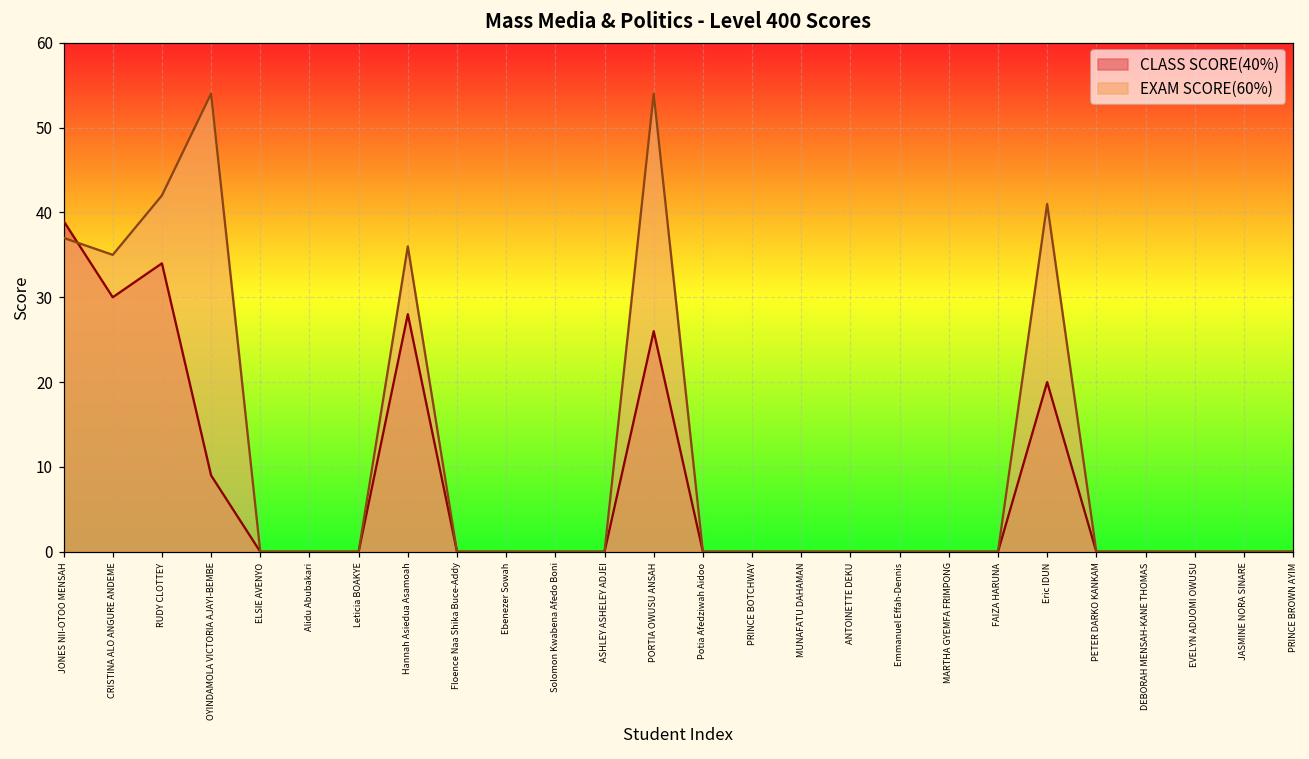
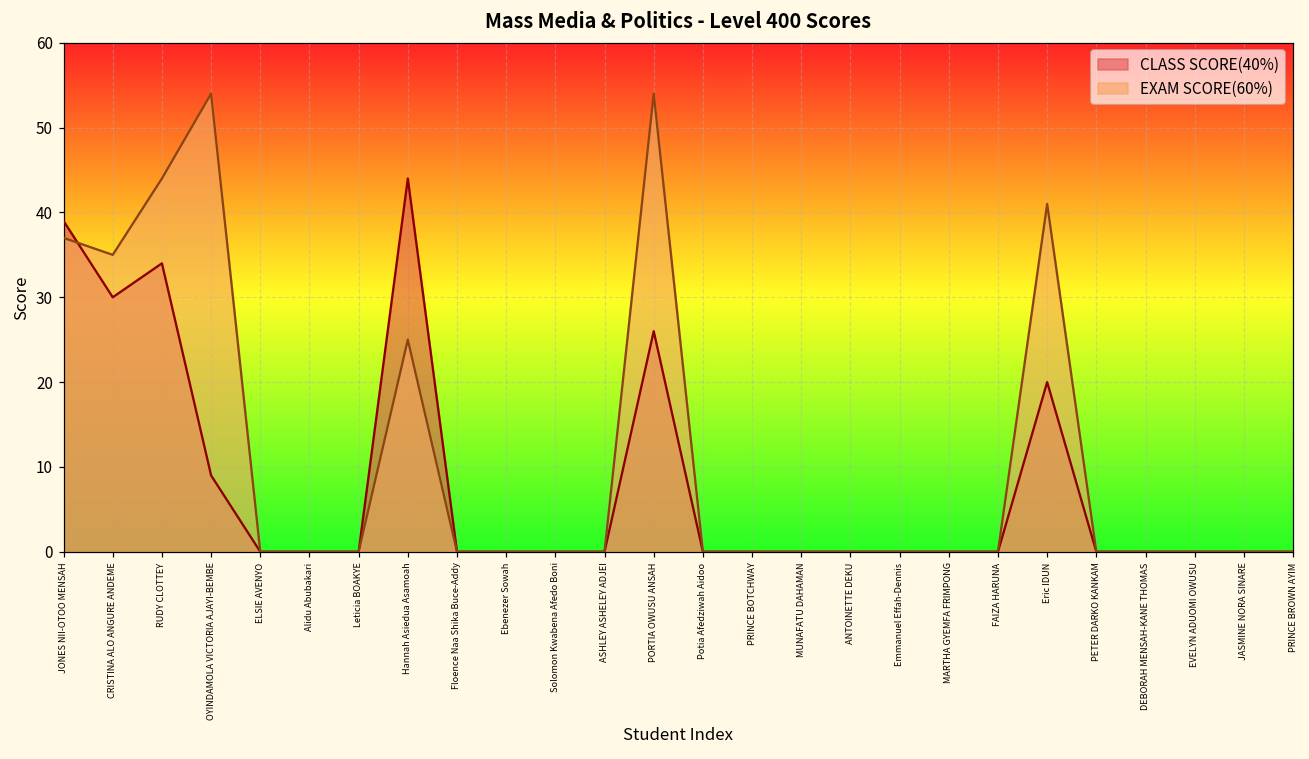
  {
    "CLASS SCORE(40%)": {
      "JONES NII-OTOO MENSAH": 39,
      "CRISTINA ALO ANGURE ANDEME": 30,
      "RUDY CLOTTEY": 34,
      "OYINDAMOLA VICTORIA AJAYI-BEMBE": 9,
-     "Hannah Asiedua Asamoah": 28,
+     "Hannah Asiedua Asamoah": 44,
      "PORTIA OWUSU ANSAH": 26,
      "Eric IDUN": 20
    },
    "EXAM SCORE(60%)": {
      "JONES NII-OTOO MENSAH": 37,
      "CRISTINA ALO ANGURE ANDEME": 35,
-     "RUDY CLOTTEY": 42,
+     "RUDY CLOTTEY": 44,
      "OYINDAMOLA VICTORIA AJAYI-BEMBE": 54,
-     "Hannah Asiedua Asamoah": 36,
+     "Hannah Asiedua Asamoah": 25,
      "PORTIA OWUSU ANSAH": 54,
      "Eric IDUN": 41
    }
  }
